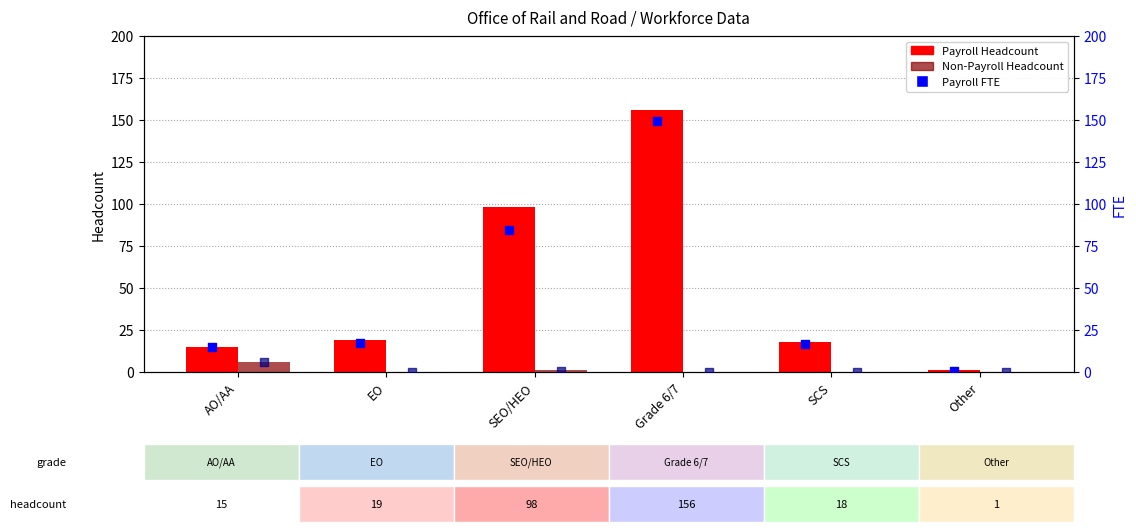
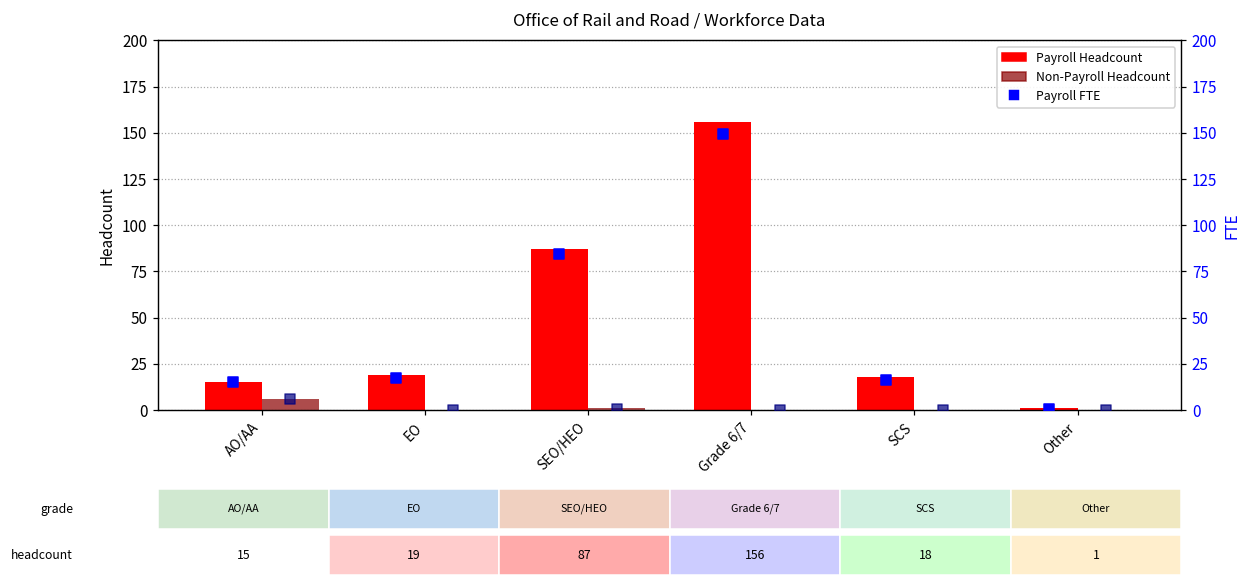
  {
    "Payroll Headcount": {
-     "SEO/HEO": 98
+     "SEO/HEO": 87
    },
    "Non-Payroll Headcount": {
      "AO/AA": 6,
      "EO": 0,
      "Grade 6/7": 0,
      "SCS": 0,
      "Other": 0
    }
  }
